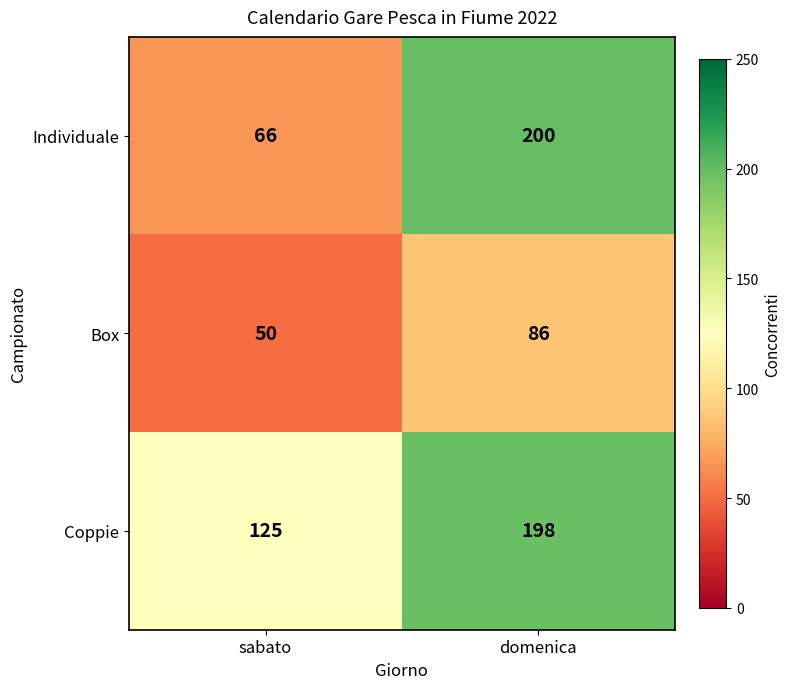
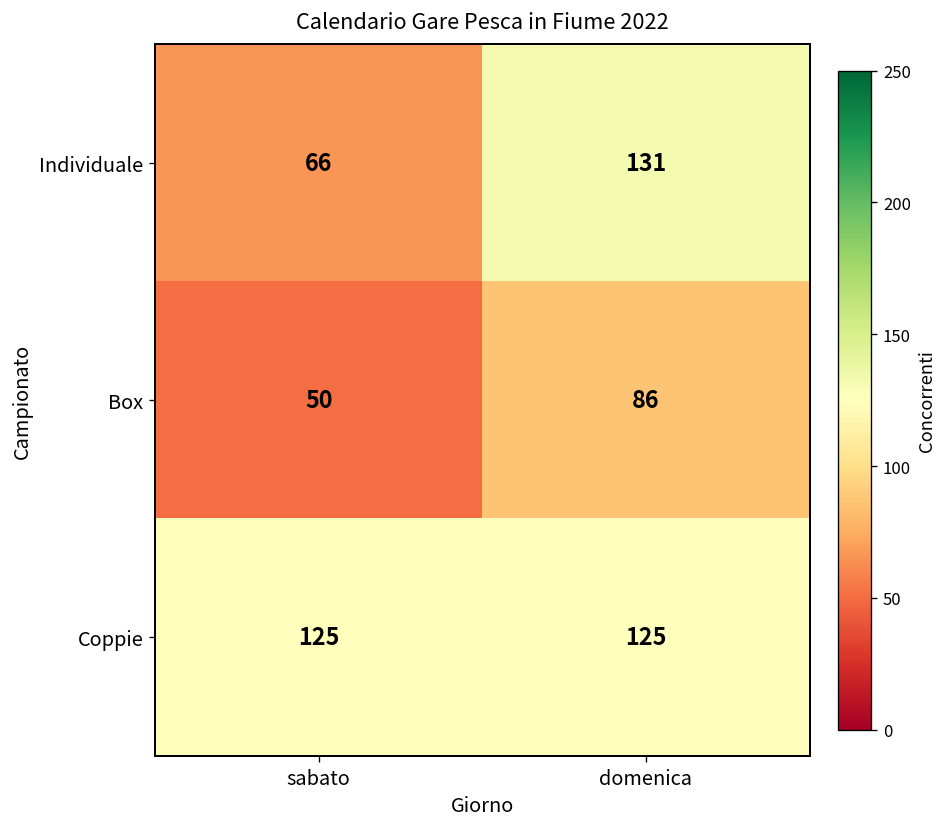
  {
    "Individuale": {
      "sabato": 66,
-     "domenica": 200
+     "domenica": 131
    },
    "Box": {
      "sabato": 50,
      "domenica": 86
    },
    "Coppie": {
      "sabato": 125,
-     "domenica": 198
+     "domenica": 125
    }
  }
